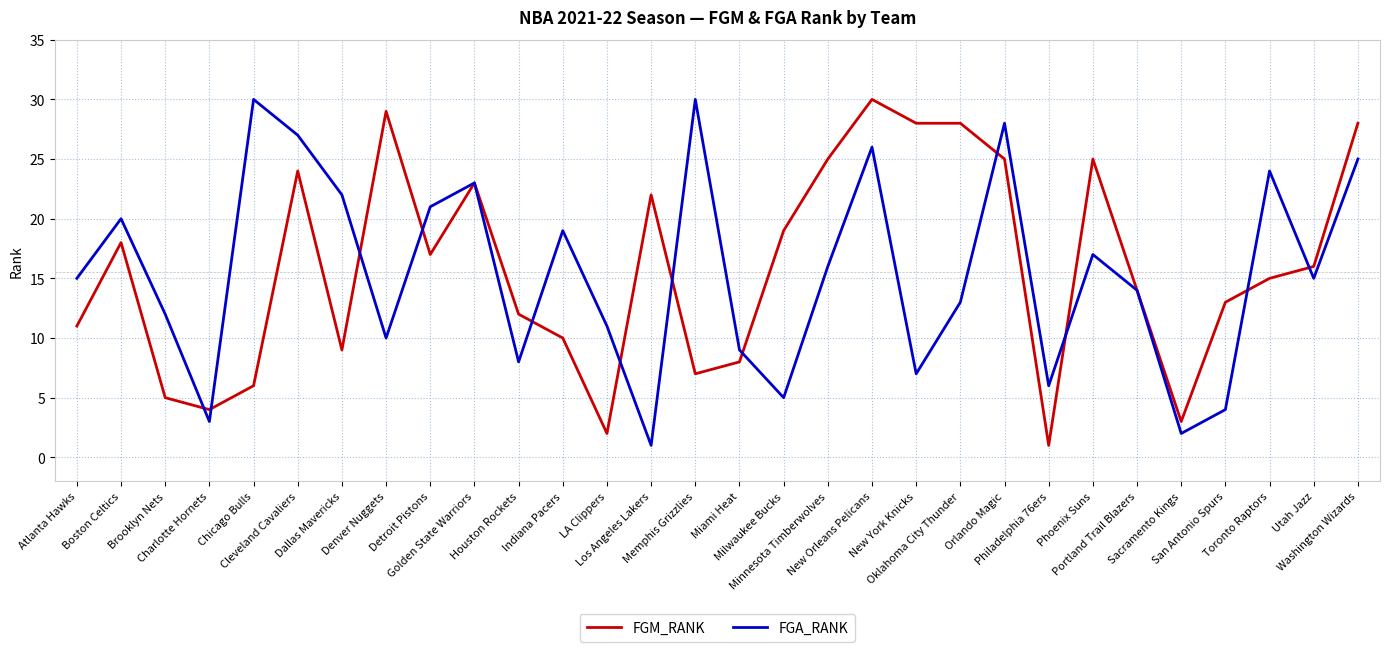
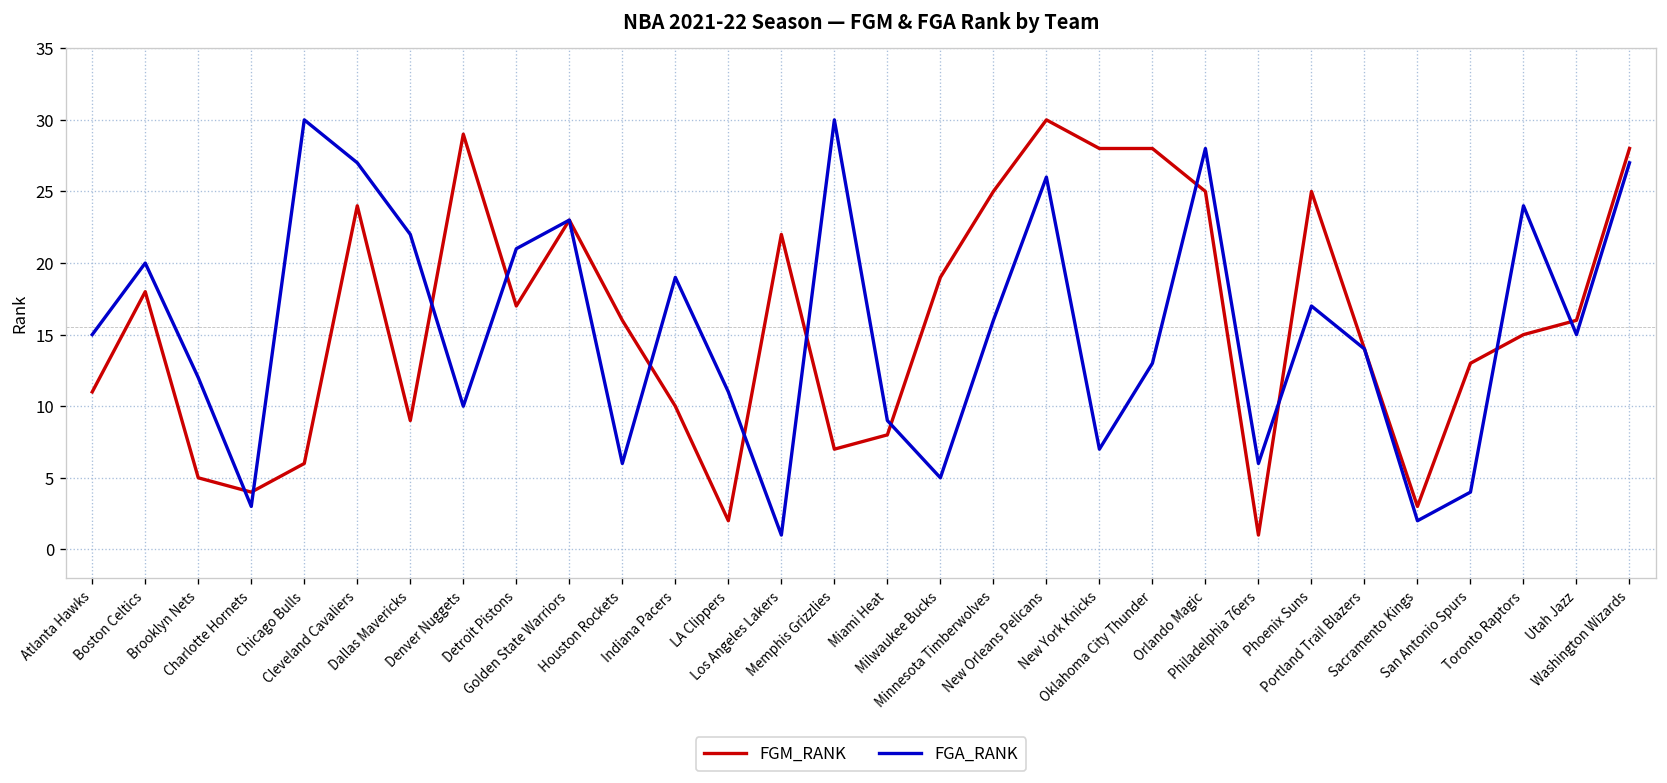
  {
    "FGM_RANK": {
      "Atlanta Hawks": 11,
      "Boston Celtics": 18,
      "Brooklyn Nets": 5,
      "Charlotte Hornets": 4,
      "Chicago Bulls": 6,
      "Cleveland Cavaliers": 24,
      "Dallas Mavericks": 9,
      "Denver Nuggets": 29,
      "Detroit Pistons": 17,
-     "Houston Rockets": 12,
+     "Houston Rockets": 16,
      "Indiana Pacers": 10,
      "LA Clippers": 2,
      "Los Angeles Lakers": 22,
      "Memphis Grizzlies": 7,
      "Miami Heat": 8,
      "Milwaukee Bucks": 19,
      "Minnesota Timberwolves": 25,
      "New Orleans Pelicans": 30,
      "New York Knicks": 28,
      "Oklahoma City Thunder": 28,
      "Orlando Magic": 25,
      "Philadelphia 76ers": 1,
      "Phoenix Suns": 25,
      "Sacramento Kings": 3,
      "San Antonio Spurs": 13,
      "Toronto Raptors": 15,
      "Utah Jazz": 16,
      "Washington Wizards": 28
    },
    "FGA_RANK": {
      "Atlanta Hawks": 15,
      "Boston Celtics": 20,
      "Brooklyn Nets": 12,
      "Charlotte Hornets": 3,
      "Chicago Bulls": 30,
      "Cleveland Cavaliers": 27,
      "Dallas Mavericks": 22,
      "Denver Nuggets": 10,
      "Detroit Pistons": 21,
-     "Houston Rockets": 8,
+     "Houston Rockets": 6,
      "Indiana Pacers": 19,
      "LA Clippers": 11,
      "Los Angeles Lakers": 1,
      "Memphis Grizzlies": 30,
      "Miami Heat": 9,
      "Milwaukee Bucks": 5,
      "Minnesota Timberwolves": 16,
      "New Orleans Pelicans": 26,
      "New York Knicks": 7,
      "Oklahoma City Thunder": 13,
      "Orlando Magic": 28,
      "Philadelphia 76ers": 6,
      "Phoenix Suns": 17,
      "Sacramento Kings": 2,
      "San Antonio Spurs": 4,
      "Toronto Raptors": 24,
      "Utah Jazz": 15,
-     "Washington Wizards": 25
+     "Washington Wizards": 27
    }
  }
